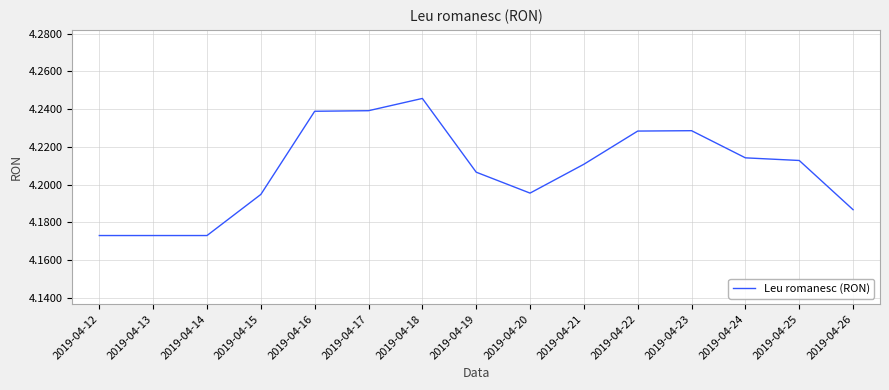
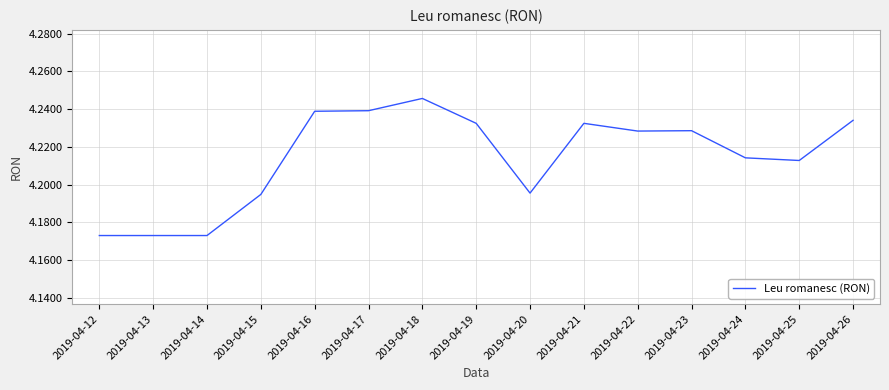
  {
    "2019-04-12": 4.173,
    "2019-04-13": 4.173,
    "2019-04-14": 4.173,
    "2019-04-15": 4.195,
    "2019-04-16": 4.239,
    "2019-04-17": 4.239,
    "2019-04-18": 4.246,
-   "2019-04-19": 4.207,
+   "2019-04-19": 4.233,
    "2019-04-20": 4.196,
-   "2019-04-21": 4.211,
+   "2019-04-21": 4.233,
    "2019-04-22": 4.228,
    "2019-04-23": 4.229,
    "2019-04-24": 4.214,
    "2019-04-25": 4.213,
-   "2019-04-26": 4.187
+   "2019-04-26": 4.234
  }
